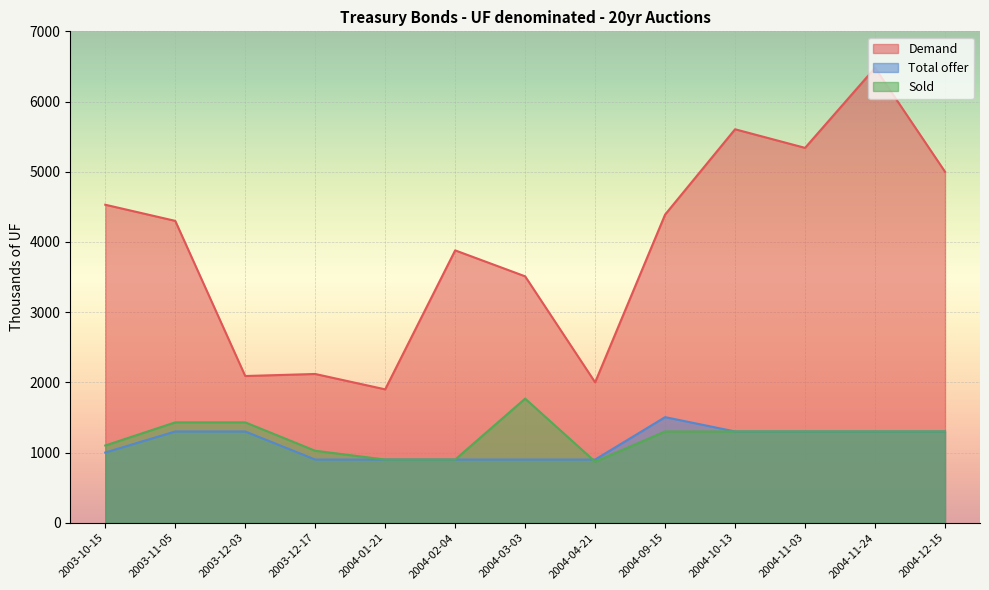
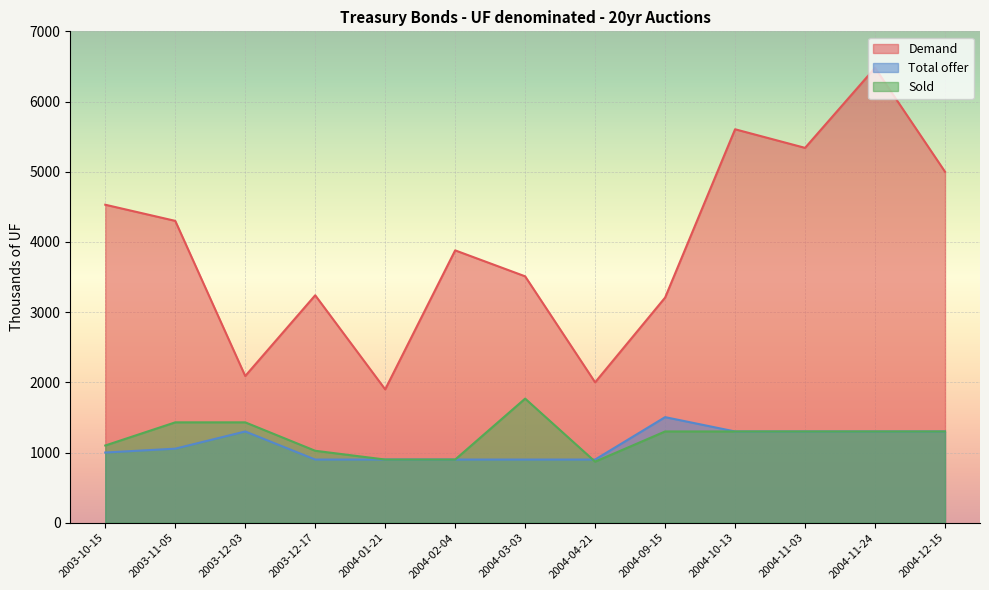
  {
    "Demand": {
      "2003-10-15": 4500,
      "2003-11-05": 4300,
      "2003-12-03": 2100,
-     "2003-12-17": 2100,
+     "2003-12-17": 3200,
      "2004-01-21": 1900,
      "2004-02-04": 3900,
      "2004-03-03": 3500,
      "2004-04-21": 2000,
-     "2004-09-15": 4400,
+     "2004-09-15": 3200,
      "2004-10-13": 5600,
      "2004-11-03": 5300,
      "2004-12-15": 5000
    },
    "Total offer": {
      "2003-10-15": 1000,
-     "2003-11-05": 1300,
+     "2003-11-05": 1100,
      "2003-12-03": 1300,
      "2003-12-17": 900,
      "2004-03-03": 900,
      "2004-09-15": 1500
    },
    "Sold": {
      "2003-10-15": 1100,
      "2003-11-05": 1400,
      "2003-12-03": 1400,
      "2003-12-17": 1000,
      "2004-03-03": 1800,
      "2004-09-15": 1300
    }
  }
